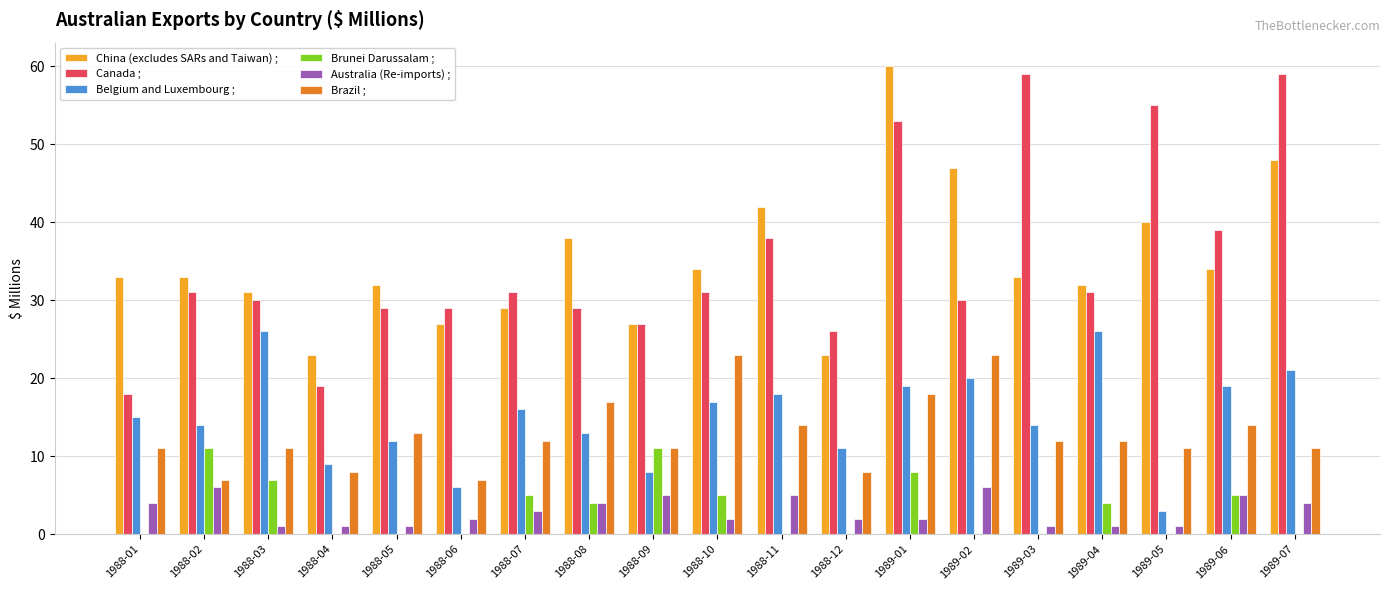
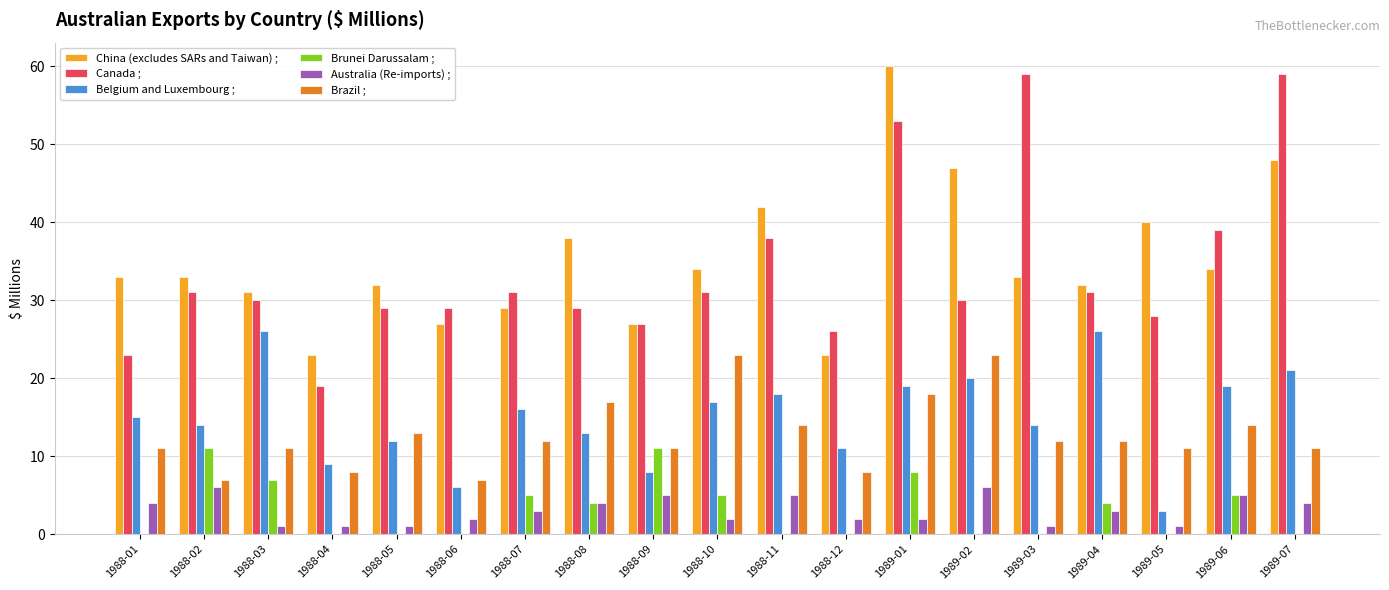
  {
    "Canada ;": {
-     "1988-01": 18,
+     "1988-01": 23,
      "1988-02": 31,
      "1988-03": 30,
      "1988-04": 19,
      "1988-05": 29,
      "1988-06": 29,
      "1988-07": 31,
      "1988-08": 29,
      "1988-09": 27,
      "1988-10": 31,
      "1988-11": 38,
      "1988-12": 26,
      "1989-01": 53,
      "1989-02": 30,
      "1989-03": 59,
      "1989-04": 31,
-     "1989-05": 55,
+     "1989-05": 28,
      "1989-06": 39,
      "1989-07": 59
    },
    "Belgium and Luxembourg ;": {
      "1988-01": 15,
      "1988-02": 14,
      "1988-03": 26,
      "1988-04": 9,
      "1988-05": 12,
      "1988-06": 6,
      "1988-07": 16,
      "1988-08": 13,
      "1988-09": 8,
      "1988-10": 17,
      "1988-11": 18,
      "1988-12": 11,
      "1989-01": 19,
      "1989-02": 20,
      "1989-03": 14,
      "1989-04": 26,
      "1989-05": 3,
      "1989-06": 19,
      "1989-07": 21
    },
    "Brunei Darussalam ;": {
      "1988-01": 0,
      "1988-02": 11,
      "1988-03": 7,
      "1988-04": 0,
      "1988-05": 0,
      "1988-06": 0,
      "1988-07": 5,
      "1988-08": 4,
      "1988-09": 11,
      "1988-10": 5,
      "1988-11": 0,
      "1988-12": 0,
      "1989-01": 8,
      "1989-02": 0,
      "1989-03": 0,
      "1989-04": 4,
      "1989-05": 0,
      "1989-06": 5,
      "1989-07": 0
    },
    "Australia (Re-imports) ;": {
      "1988-01": 4,
      "1988-02": 6,
      "1988-03": 1,
      "1988-04": 1,
      "1988-05": 1,
      "1988-06": 2,
      "1988-07": 3,
      "1988-08": 4,
      "1988-09": 5,
      "1988-10": 2,
      "1988-11": 5,
      "1988-12": 2,
      "1989-01": 2,
      "1989-02": 6,
      "1989-03": 1,
-     "1989-04": 1,
+     "1989-04": 3,
      "1989-05": 1,
      "1989-06": 5,
      "1989-07": 4
    }
  }
